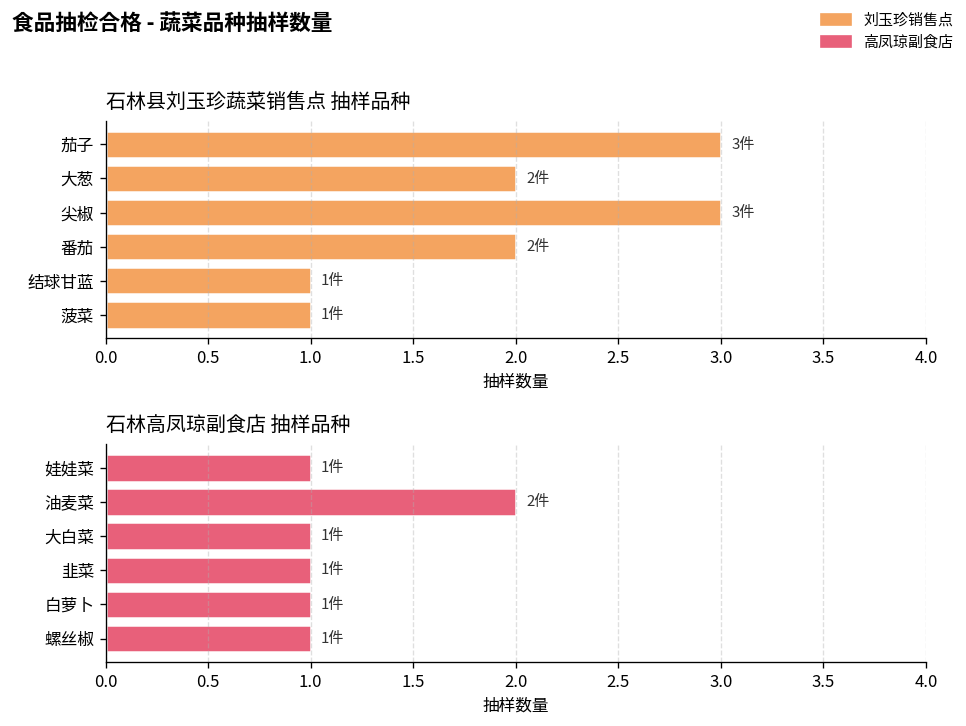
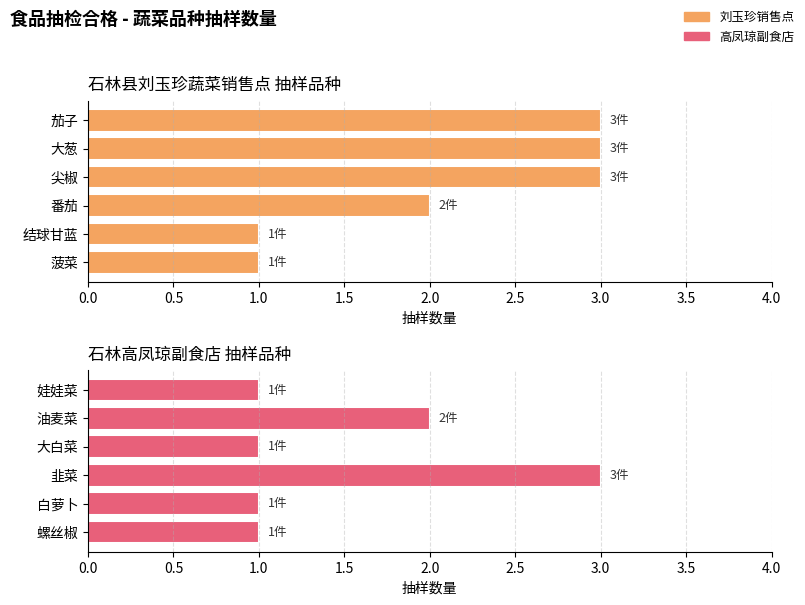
  {
    "石林县刘玉珍蔬菜销售点 抽样品种": {
      "茄子": "3件",
-     "大葱": "2件",
+     "大葱": "3件",
      "尖椒": "3件",
      "番茄": "2件",
      "结球甘蓝": "1件",
      "菠菜": "1件"
    },
    "石林高凤琼副食店 抽样品种": {
      "娃娃菜": "1件",
      "油麦菜": "2件",
      "大白菜": "1件",
-     "韭菜": "1件",
+     "韭菜": "3件",
      "白萝卜": "1件",
      "螺丝椒": "1件"
    }
  }
